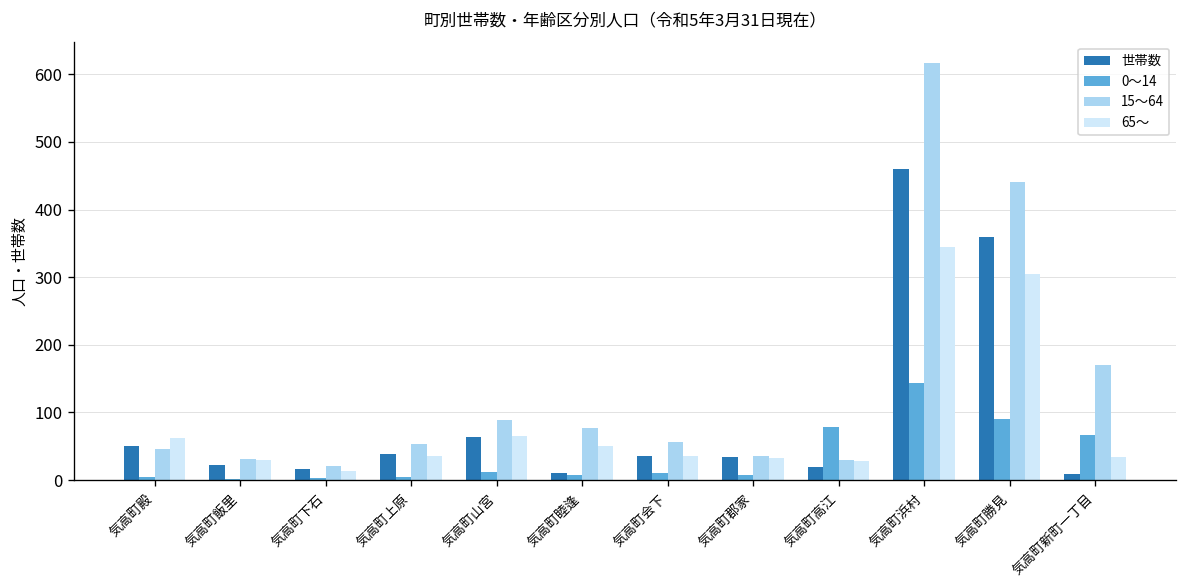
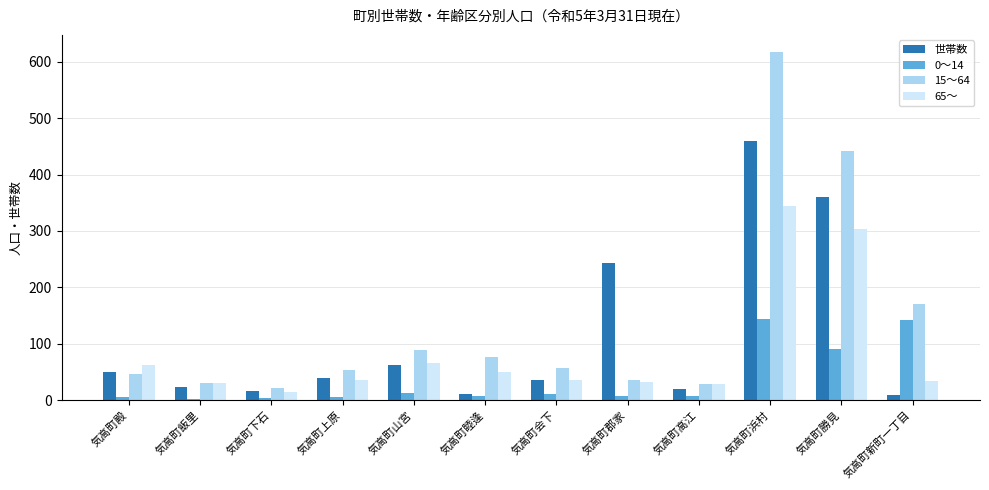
  {
    "世帯数": {
      "気高町殿": 50,
      "気高町飯里": 20,
      "気高町下石": 20,
      "気高町上原": 40,
      "気高町山宮": 60,
      "気高町睦逢": 10,
      "気高町会下": 40,
-     "気高町郡家": 30,
+     "気高町郡家": 240,
      "気高町高江": 20,
      "気高町浜村": 460,
      "気高町勝見": 360,
      "気高町新町一丁目": 10
    },
    "0～14": {
      "気高町殿": 10,
      "気高町上原": 10,
      "気高町山宮": 10,
      "気高町睦逢": 10,
      "気高町会下": 10,
      "気高町郡家": 10,
-     "気高町高江": 80,
+     "気高町高江": 10,
      "気高町浜村": 140,
      "気高町勝見": 90,
-     "気高町新町一丁目": 70
+     "気高町新町一丁目": 140
    }
  }
